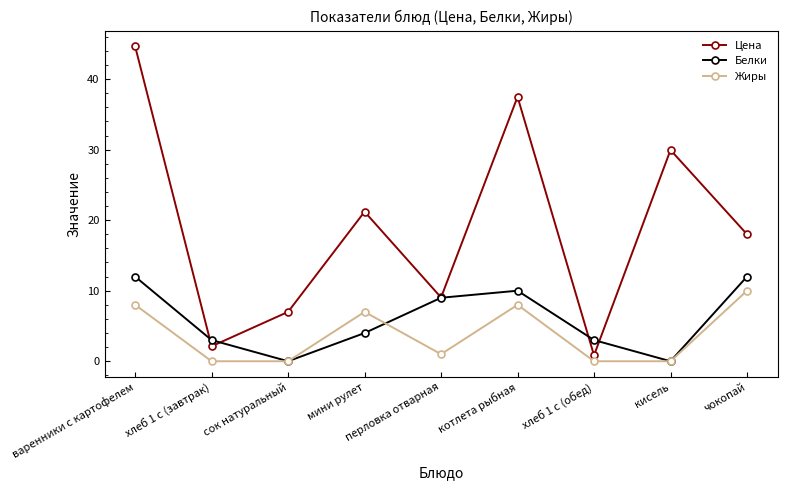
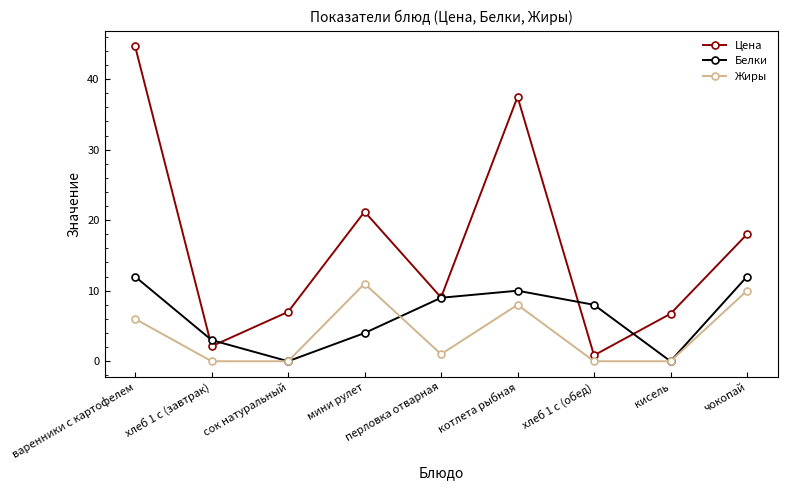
  {
    "Цена": {
      "варенники с картофелем": 45,
      "хлеб 1 с (завтрак)": 2,
      "сок натуральный": 7,
      "мини рулет": 21,
      "котлета рыбная": 37,
      "хлеб 1 с (обед)": 1,
-     "кисель": 30,
+     "кисель": 7,
      "чокопай": 18
    },
    "Белки": {
      "варенники с картофелем": 12,
      "хлеб 1 с (завтрак)": 3,
      "мини рулет": 4,
      "котлета рыбная": 10,
-     "хлеб 1 с (обед)": 3,
+     "хлеб 1 с (обед)": 8,
      "чокопай": 12
    },
    "Жиры": {
-     "варенники с картофелем": 8,
+     "варенники с картофелем": 6,
      "хлеб 1 с (завтрак)": 0,
-     "мини рулет": 7,
+     "мини рулет": 11,
      "перловка отварная": 1,
      "котлета рыбная": 8,
      "хлеб 1 с (обед)": 0,
      "чокопай": 10
    }
  }
